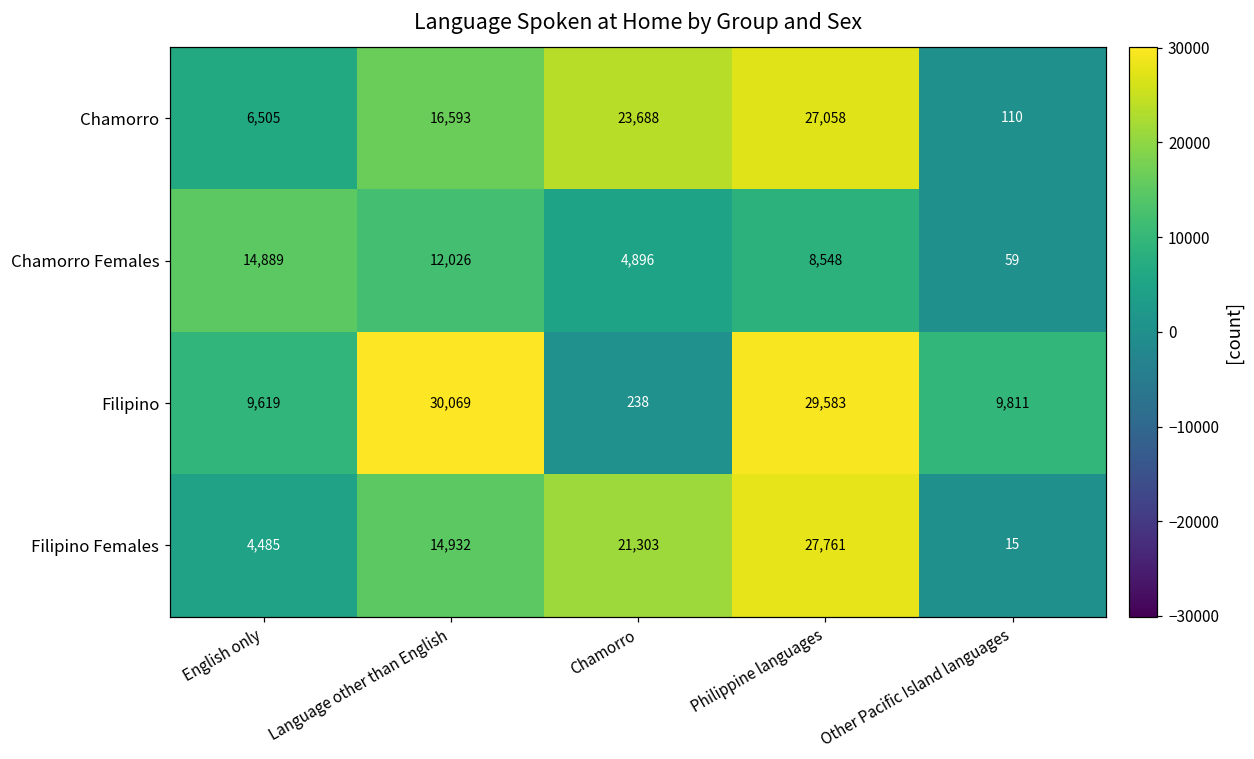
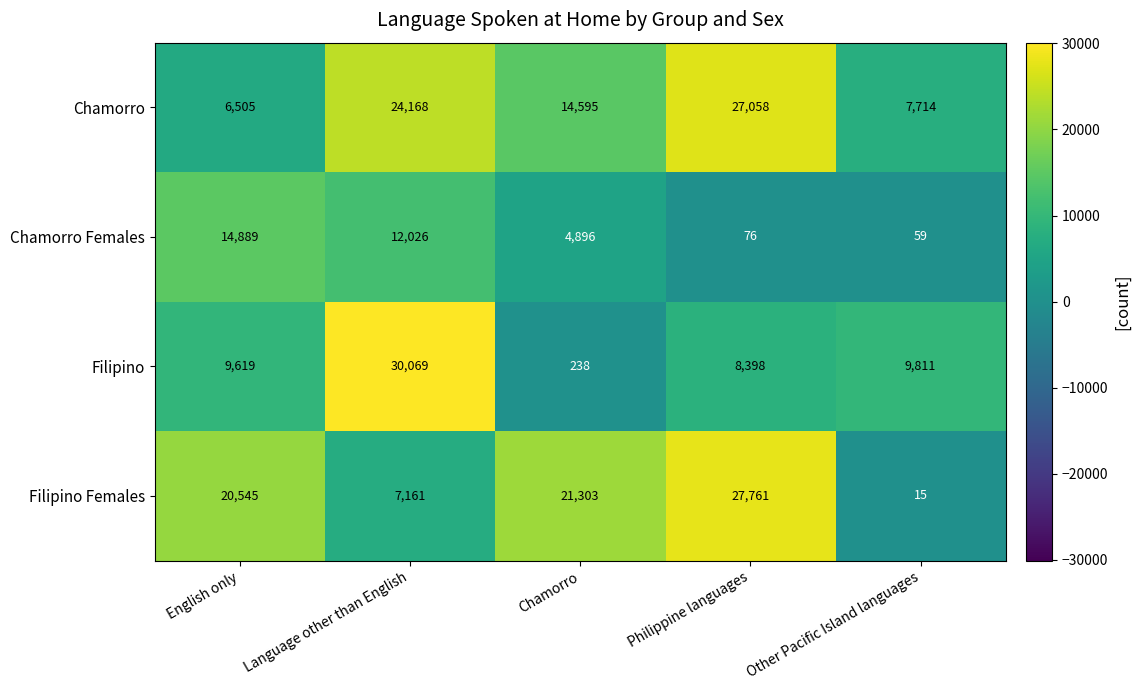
  {
    "Chamorro": {
      "English only": "6,505",
-     "Language other than English": "16,593",
-     "Chamorro": "23,688",
+     "Language other than English": "24,168",
+     "Chamorro": "14,595",
      "Philippine languages": "27,058",
-     "Other Pacific Island languages": "110"
+     "Other Pacific Island languages": "7,714"
    },
    "Chamorro Females": {
      "English only": "14,889",
      "Language other than English": "12,026",
      "Chamorro": "4,896",
-     "Philippine languages": "8,548",
+     "Philippine languages": "76",
      "Other Pacific Island languages": "59"
    },
    "Filipino": {
      "English only": "9,619",
      "Language other than English": "30,069",
      "Chamorro": "238",
-     "Philippine languages": "29,583",
+     "Philippine languages": "8,398",
      "Other Pacific Island languages": "9,811"
    },
    "Filipino Females": {
-     "English only": "4,485",
-     "Language other than English": "14,932",
+     "English only": "20,545",
+     "Language other than English": "7,161",
      "Chamorro": "21,303",
      "Philippine languages": "27,761",
      "Other Pacific Island languages": "15"
    }
  }
